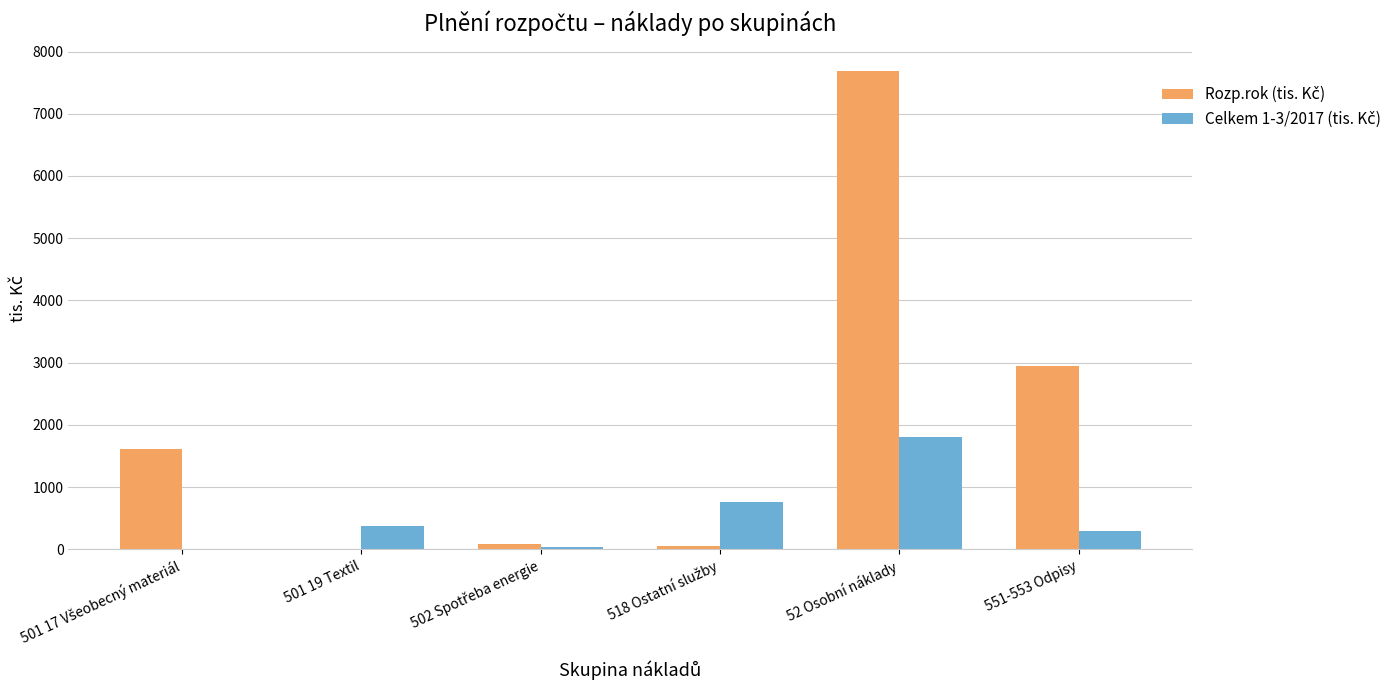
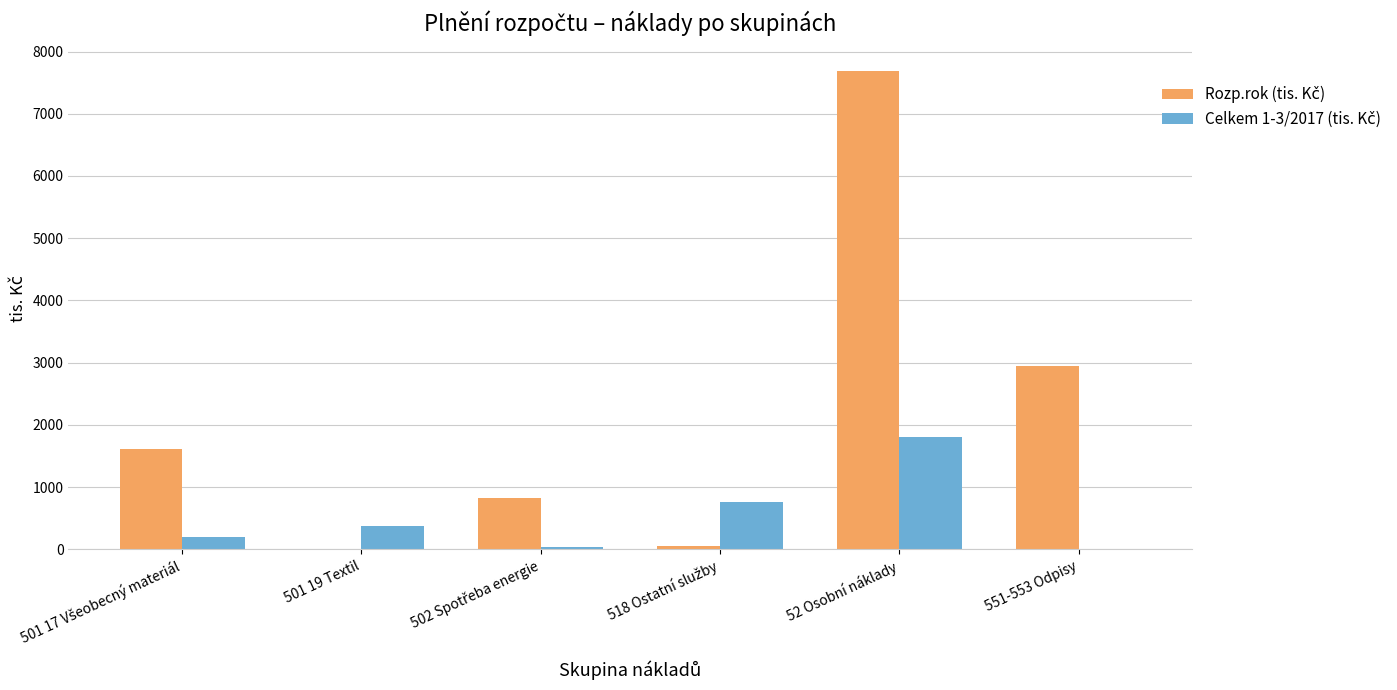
  {
    "Rozp.rok (tis. Kč)": {
      "501 17 Všeobecný materiál": 1600,
-     "502 Spotřeba energie": 100,
+     "502 Spotřeba energie": 800,
      "518 Ostatní služby": 100,
      "52 Osobní náklady": 7700,
      "551-553 Odpisy": 2900
    },
    "Celkem 1-3/2017 (tis. Kč)": {
-     "501 17 Všeobecný materiál": 0,
+     "501 17 Všeobecný materiál": 200,
      "501 19 Textil": 400,
      "518 Ostatní služby": 800,
      "52 Osobní náklady": 1800,
-     "551-553 Odpisy": 300
+     "551-553 Odpisy": 0
    }
  }
